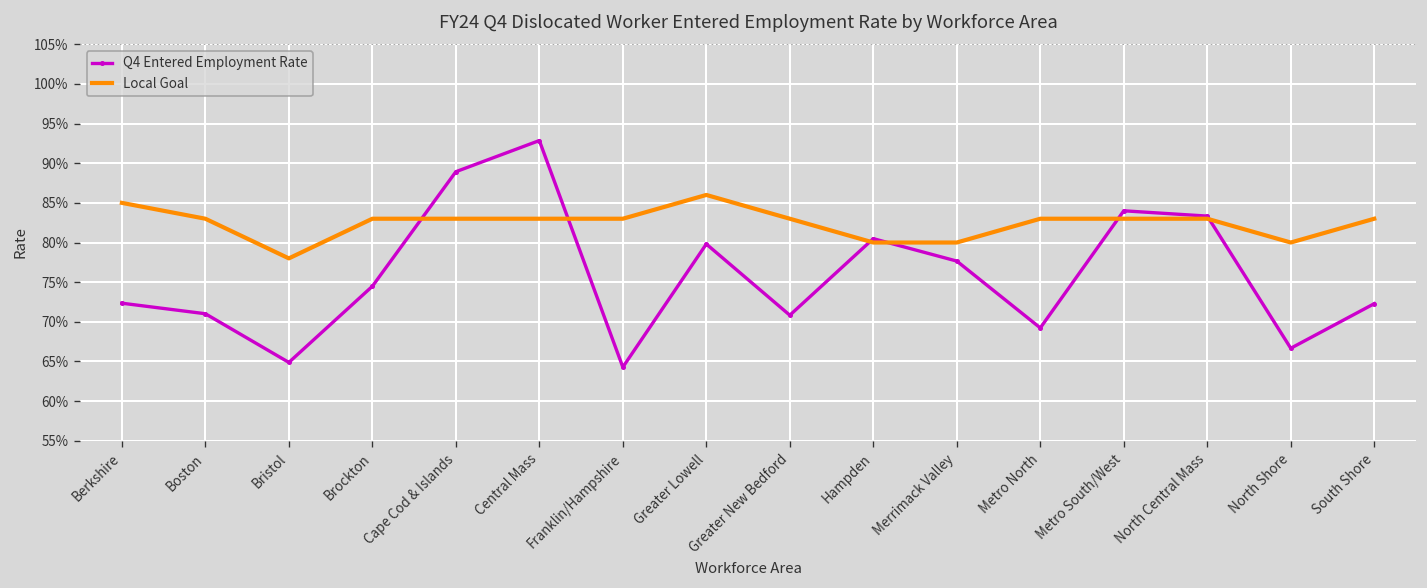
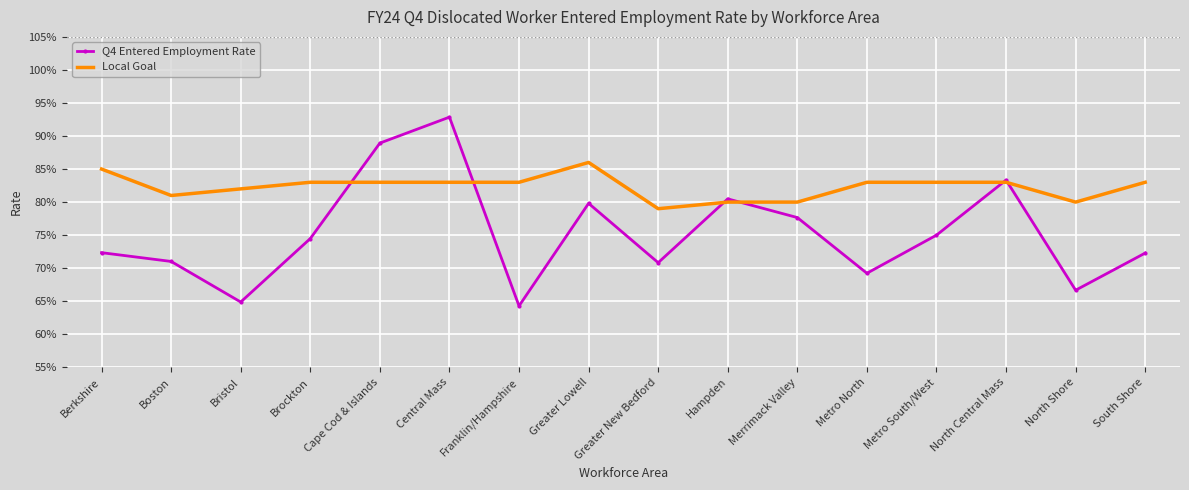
  {
    "Q4 Entered Employment Rate": {
      "Berkshire": "72%",
      "Boston": "71%",
      "Bristol": "65%",
      "Brockton": "74%",
      "Cape Cod & Islands": "89%",
      "Central Mass": "93%",
      "Franklin/Hampshire": "64%",
      "Greater Lowell": "80%",
      "Greater New Bedford": "71%",
      "Hampden": "80%",
      "Merrimack Valley": "78%",
      "Metro North": "69%",
-     "Metro South/West": "84%",
+     "Metro South/West": "75%",
      "North Shore": "67%",
      "South Shore": "72%"
    },
    "Local Goal": {
      "Berkshire": "85%",
-     "Boston": "83%",
-     "Bristol": "78%",
+     "Boston": "81%",
+     "Bristol": "82%",
      "Brockton": "83%",
      "Cape Cod & Islands": "83%",
      "Central Mass": "83%",
      "Franklin/Hampshire": "83%",
      "Greater Lowell": "86%",
-     "Greater New Bedford": "83%",
+     "Greater New Bedford": "79%",
      "Hampden": "80%",
      "Merrimack Valley": "80%",
      "Metro North": "83%",
      "Metro South/West": "83%",
      "North Shore": "80%",
      "South Shore": "83%"
    }
  }
